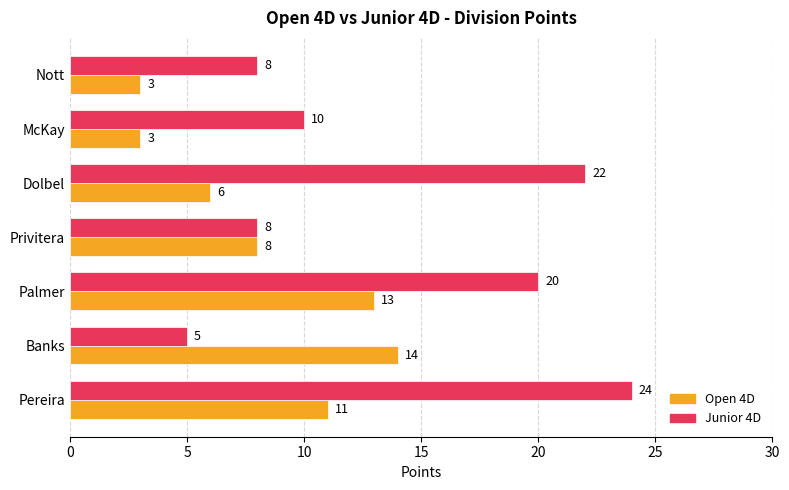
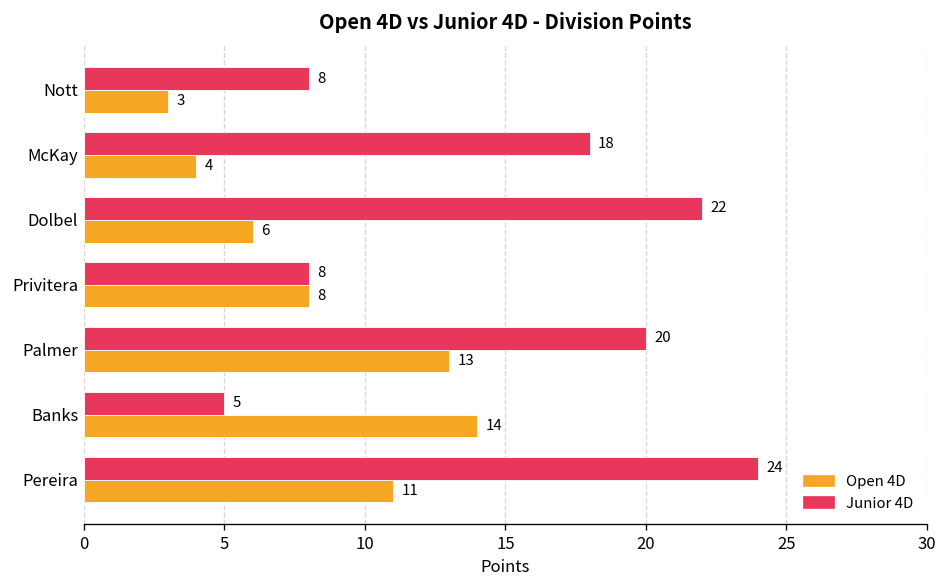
  {
    "Open 4D": {
      "Nott": 3,
-     "McKay": 3,
+     "McKay": 4,
      "Dolbel": 6,
      "Privitera": 8,
      "Palmer": 13,
      "Banks": 14,
      "Pereira": 11
    },
    "Junior 4D": {
      "Nott": 8,
-     "McKay": 10,
+     "McKay": 18,
      "Dolbel": 22,
      "Privitera": 8,
      "Palmer": 20,
      "Banks": 5,
      "Pereira": 24
    }
  }
